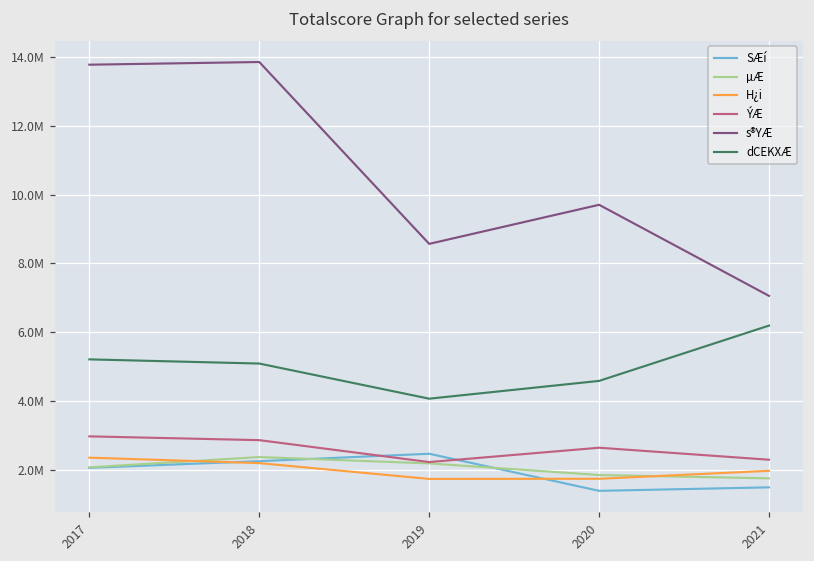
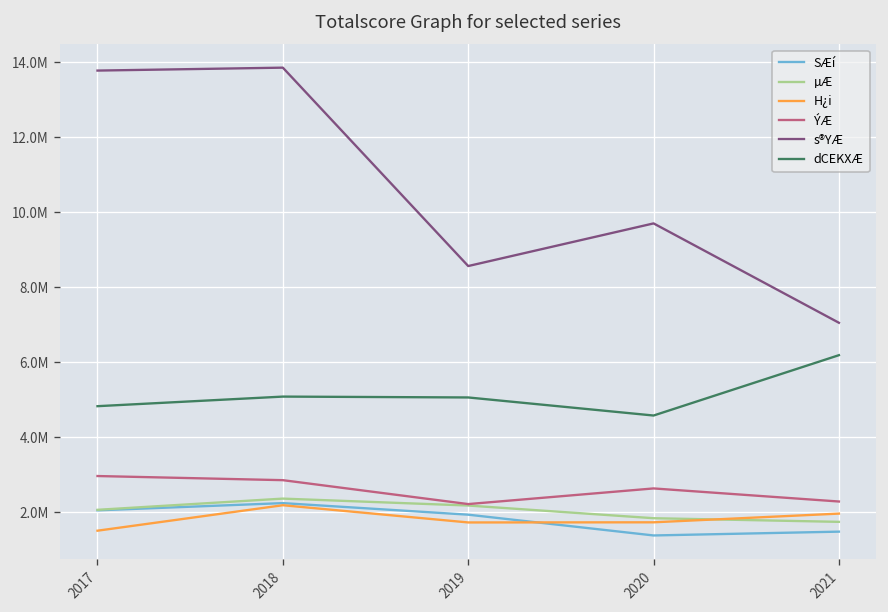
  {
    "SÆí": {
-     "2019": 2500000,
+     "2019": 1900000,
      "2020": 1400000,
      "2021": 1500000
    },
    "µÆ": {
      "2018": 2400000,
      "2020": 1800000,
      "2021": 1700000
    },
    "H¿i": {
-     "2017": 2300000,
+     "2017": 1500000,
      "2019": 1700000,
      "2020": 1700000,
      "2021": 2000000
    },
    "ÝÆ": {
      "2017": 3000000,
      "2018": 2900000,
      "2020": 2600000,
      "2021": 2300000
    },
    "s®YÆ": {
      "2017": 13800000,
      "2018": 13900000,
      "2019": 8600000,
      "2020": 9700000,
      "2021": 7100000
    },
    "dCEKXÆ": {
-     "2017": 5200000,
+     "2017": 4800000,
      "2018": 5100000,
-     "2019": 4100000,
+     "2019": 5100000,
      "2020": 4600000,
      "2021": 6200000
    }
  }
